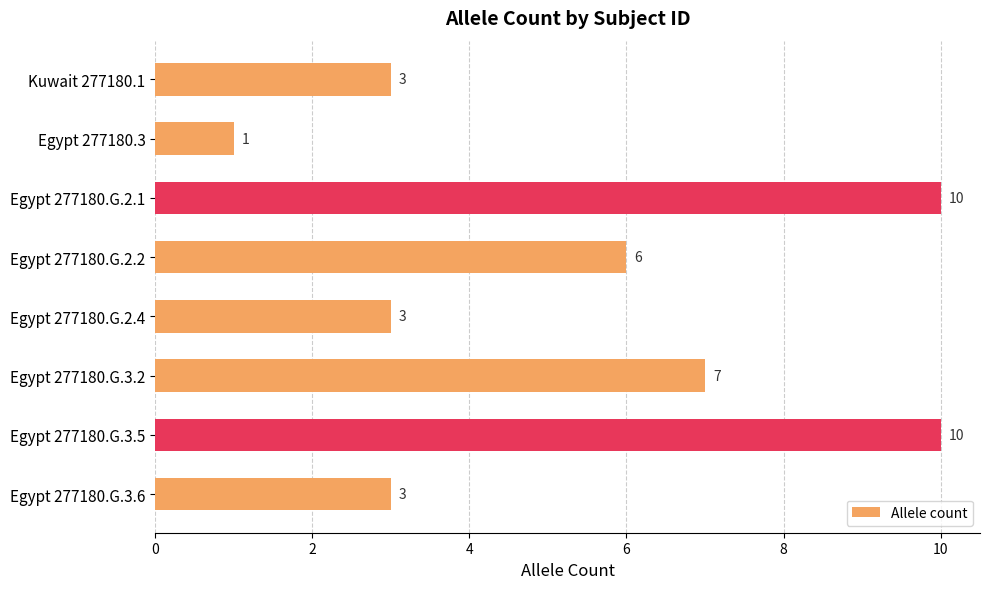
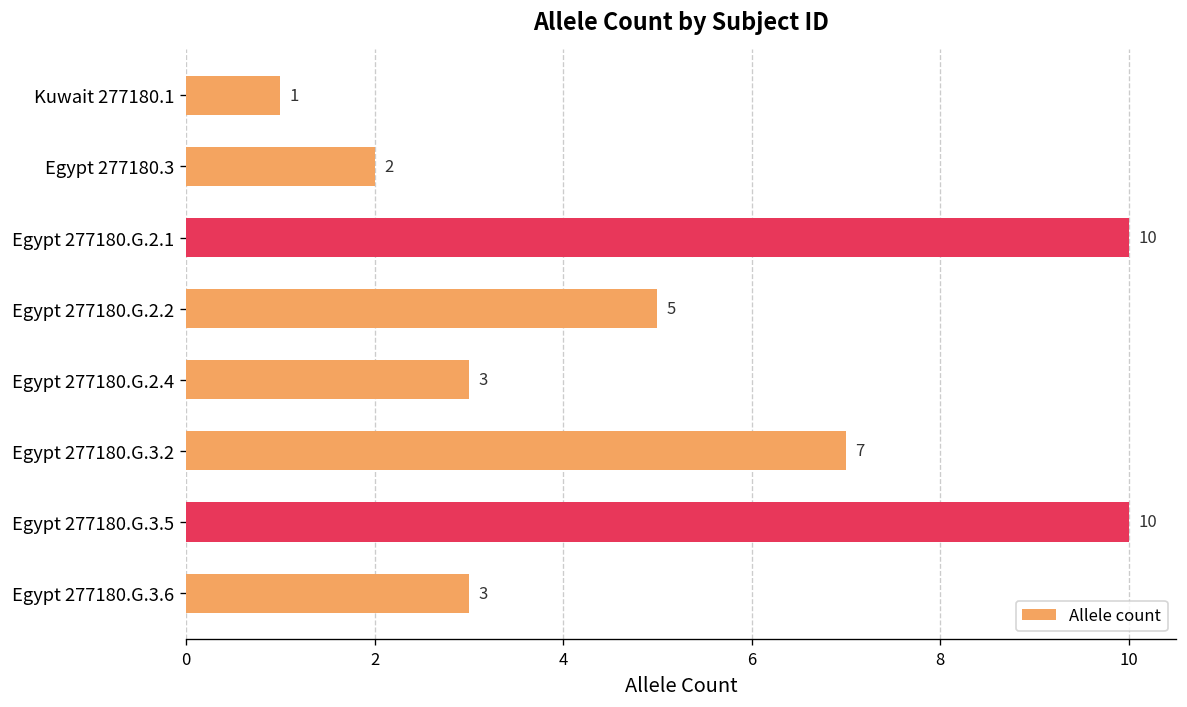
  {
-   "Kuwait 277180.1": 3,
-   "Egypt 277180.3": 1,
+   "Kuwait 277180.1": 1,
+   "Egypt 277180.3": 2,
    "Egypt 277180.G.2.1": 10,
-   "Egypt 277180.G.2.2": 6,
+   "Egypt 277180.G.2.2": 5,
    "Egypt 277180.G.2.4": 3,
    "Egypt 277180.G.3.2": 7,
    "Egypt 277180.G.3.5": 10,
    "Egypt 277180.G.3.6": 3
  }
